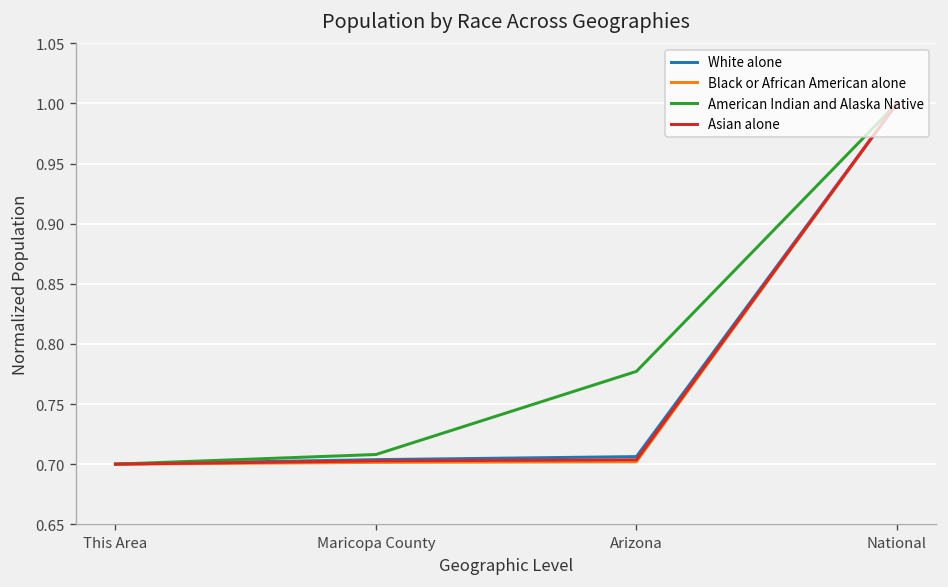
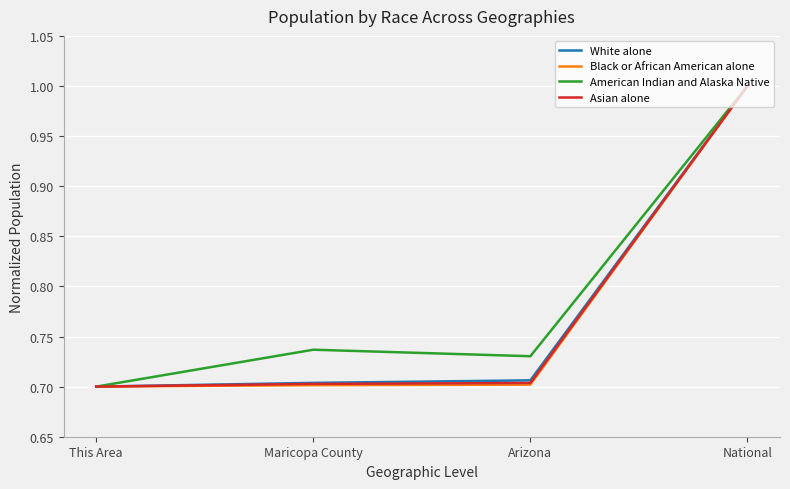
  {
    "White alone": {
      "Arizona": 0.706
    },
    "American Indian and Alaska Native": {
-     "Maricopa County": 0.708,
-     "Arizona": 0.777
+     "Maricopa County": 0.737,
+     "Arizona": 0.730
    }
  }
